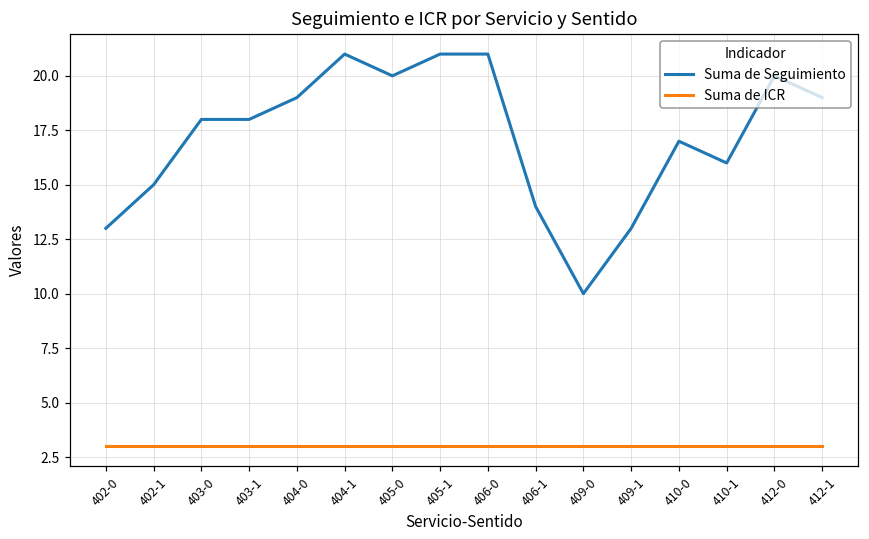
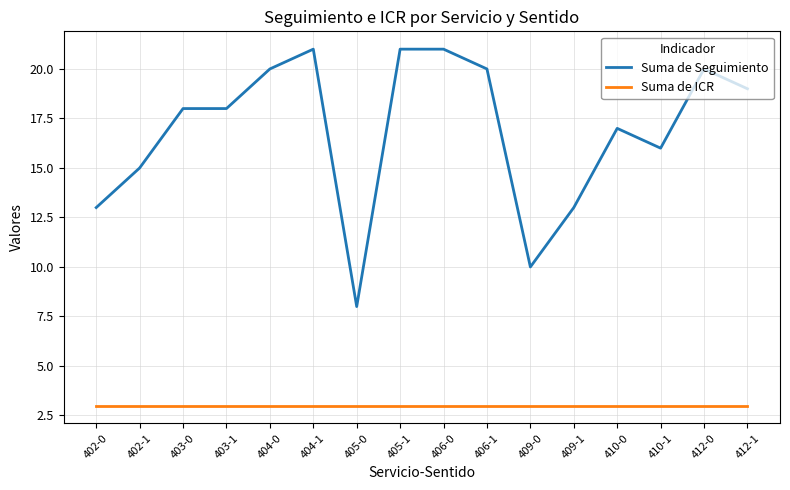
  {
    "Suma de Seguimiento": {
      "402-0": 13,
      "402-1": 15,
      "403-0": 18,
      "403-1": 18,
-     "404-0": 19,
+     "404-0": 20,
      "404-1": 21,
-     "405-0": 20,
+     "405-0": 8,
      "405-1": 21,
      "406-0": 21,
-     "406-1": 14,
+     "406-1": 20,
      "409-0": 10,
      "409-1": 13,
      "410-0": 17,
      "410-1": 16
    },
    "Suma de ICR": {
      "402-0": 3,
      "402-1": 3,
      "403-0": 3,
      "403-1": 3,
      "404-0": 3,
      "404-1": 3,
      "405-0": 3,
      "405-1": 3,
      "406-0": 3,
      "406-1": 3,
      "409-0": 3,
      "409-1": 3,
      "410-0": 3,
      "410-1": 3,
      "412-0": 3,
      "412-1": 3
    }
  }
